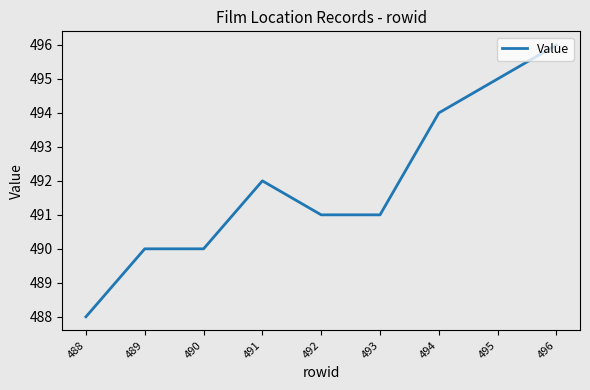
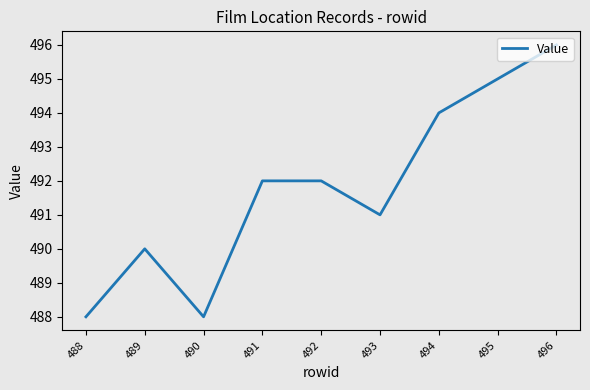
  {
    "488": 488,
    "489": 490,
-   "490": 490,
+   "490": 488,
    "491": 492,
-   "492": 491,
+   "492": 492,
    "493": 491,
    "494": 494,
    "495": 495
  }
